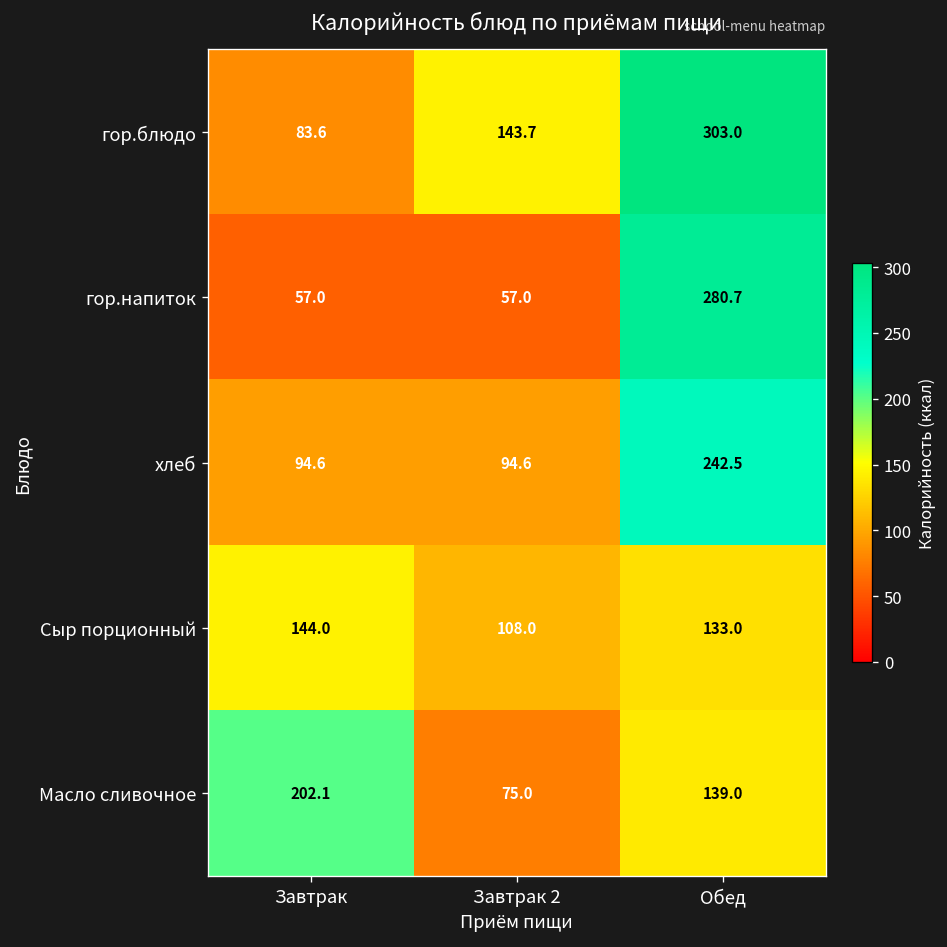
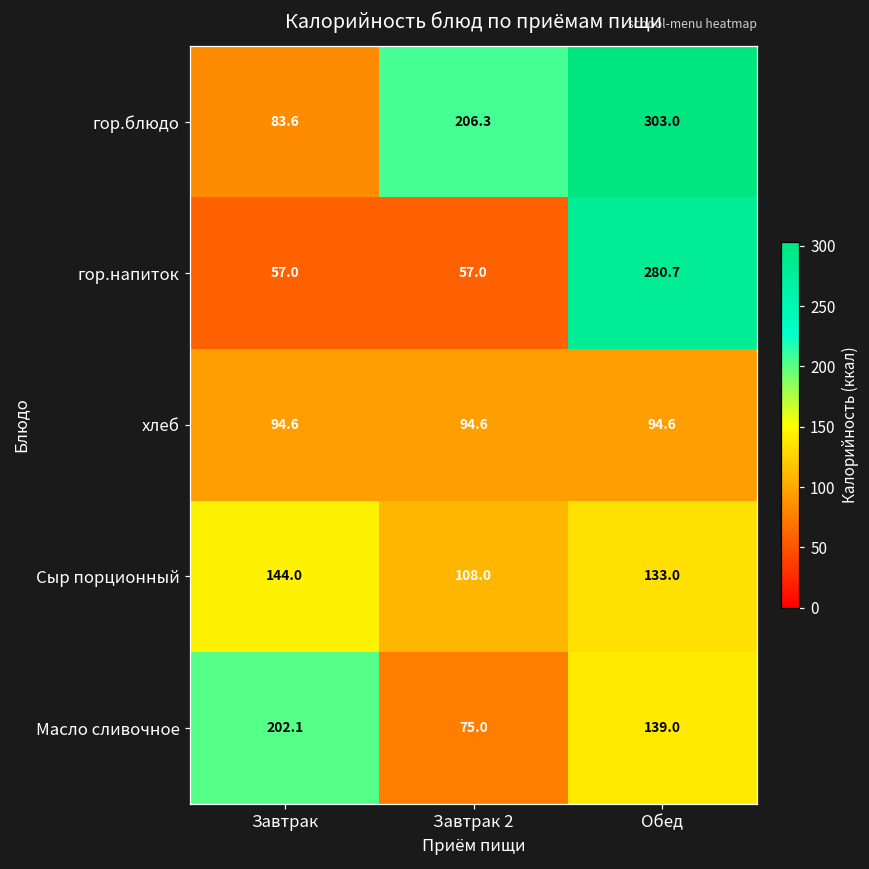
  {
    "гор.блюдо": {
      "Завтрак": 83.6,
-     "Завтрак 2": 143.7,
+     "Завтрак 2": 206.3,
      "Обед": 303.0
    },
    "гор.напиток": {
      "Завтрак": 57.0,
      "Завтрак 2": 57.0,
      "Обед": 280.7
    },
    "хлеб": {
      "Завтрак": 94.6,
      "Завтрак 2": 94.6,
-     "Обед": 242.5
+     "Обед": 94.6
    },
    "Сыр порционный": {
      "Завтрак": 144.0,
      "Завтрак 2": 108.0,
      "Обед": 133.0
    },
    "Масло сливочное": {
      "Завтрак": 202.1,
      "Завтрак 2": 75.0,
      "Обед": 139.0
    }
  }
